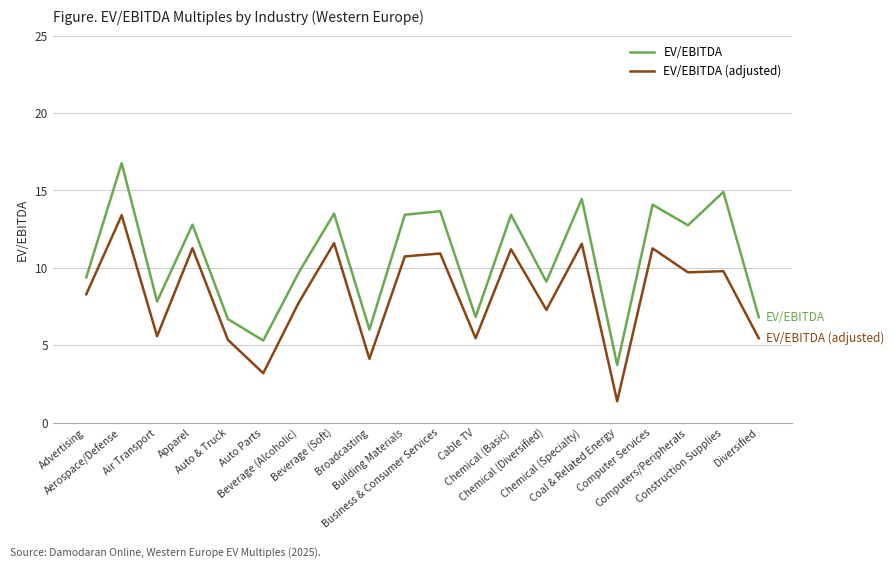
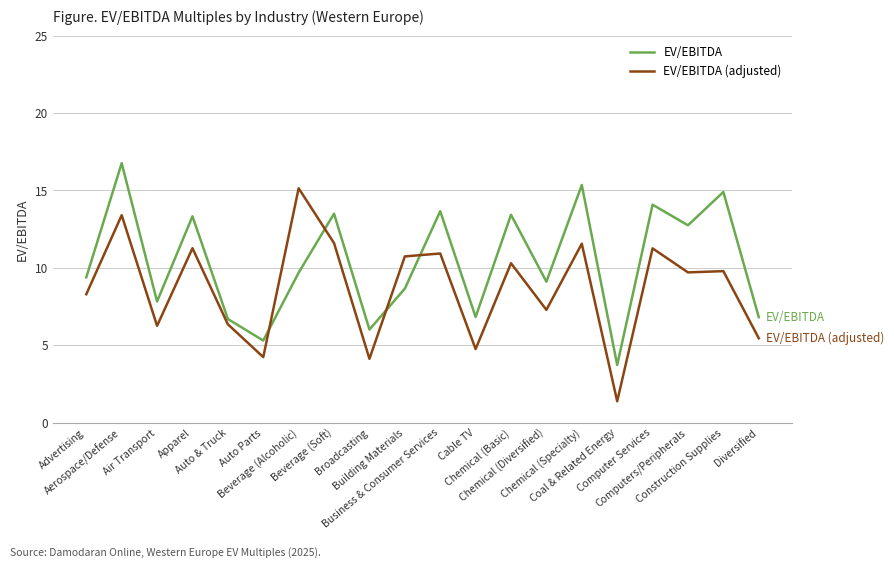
  {
    "EV/EBITDA": {
      "Advertising": 9.4,
      "Aerospace/Defense": 16.8,
      "Air Transport": 7.8,
-     "Apparel": 12.8,
+     "Apparel": 13.3,
      "Auto & Truck": 6.7,
      "Auto Parts": 5.3,
      "Beverage (Alcoholic)": 9.7,
      "Beverage (Soft)": 13.5,
      "Broadcasting": 6.0,
-     "Building Materials": 13.4,
+     "Building Materials": 8.7,
      "Business & Consumer Services": 13.7,
      "Cable TV": 6.8,
      "Chemical (Basic)": 13.4,
      "Chemical (Diversified)": 9.1,
-     "Chemical (Specialty)": 14.5,
+     "Chemical (Specialty)": 15.4,
      "Coal & Related Energy": 3.7,
      "Computer Services": 14.1,
      "Computers/Peripherals": 12.8,
      "Construction Supplies": 14.9,
      "Diversified": 6.8
    },
    "EV/EBITDA (adjusted)": {
      "Advertising": 8.3,
      "Aerospace/Defense": 13.4,
-     "Air Transport": 5.6,
+     "Air Transport": 6.3,
      "Apparel": 11.3,
-     "Auto & Truck": 5.4,
-     "Auto Parts": 3.2,
-     "Beverage (Alcoholic)": 7.8,
+     "Auto & Truck": 6.4,
+     "Auto Parts": 4.2,
+     "Beverage (Alcoholic)": 15.1,
      "Beverage (Soft)": 11.6,
      "Broadcasting": 4.1,
      "Building Materials": 10.7,
      "Business & Consumer Services": 10.9,
-     "Cable TV": 5.5,
-     "Chemical (Basic)": 11.2,
+     "Cable TV": 4.8,
+     "Chemical (Basic)": 10.3,
      "Chemical (Diversified)": 7.3,
      "Chemical (Specialty)": 11.6,
      "Coal & Related Energy": 1.4,
      "Computer Services": 11.3,
      "Computers/Peripherals": 9.7,
      "Construction Supplies": 9.8,
      "Diversified": 5.5
    }
  }
